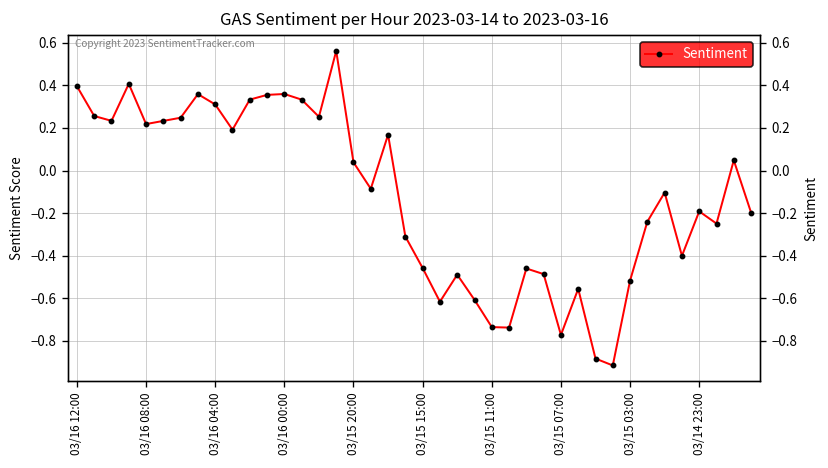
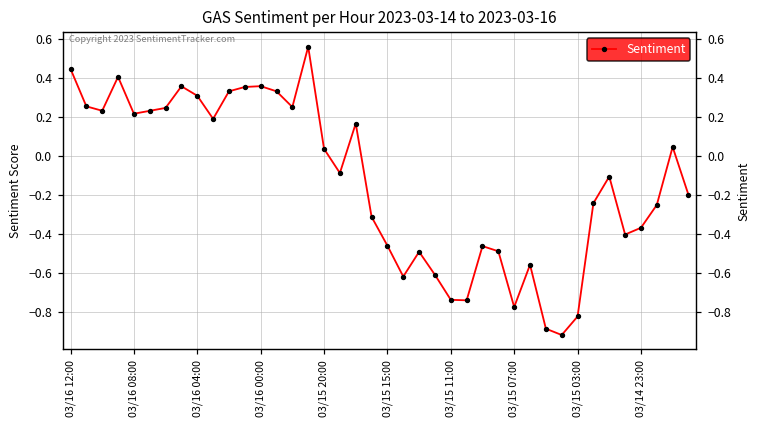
  {
-   "03/16 12:00": 0.40,
+   "03/16 12:00": 0.45,
    "03/16 08:00": 0.22,
    "03/16 04:00": 0.31,
    "03/16 00:00": 0.36,
    "03/15 20:00": 0.04,
    "03/15 15:00": -0.46,
    "03/15 11:00": -0.74,
    "03/15 07:00": -0.77,
-   "03/15 03:00": -0.52,
-   "03/14 23:00": -0.19
+   "03/15 03:00": -0.82,
+   "03/14 23:00": -0.37
  }
